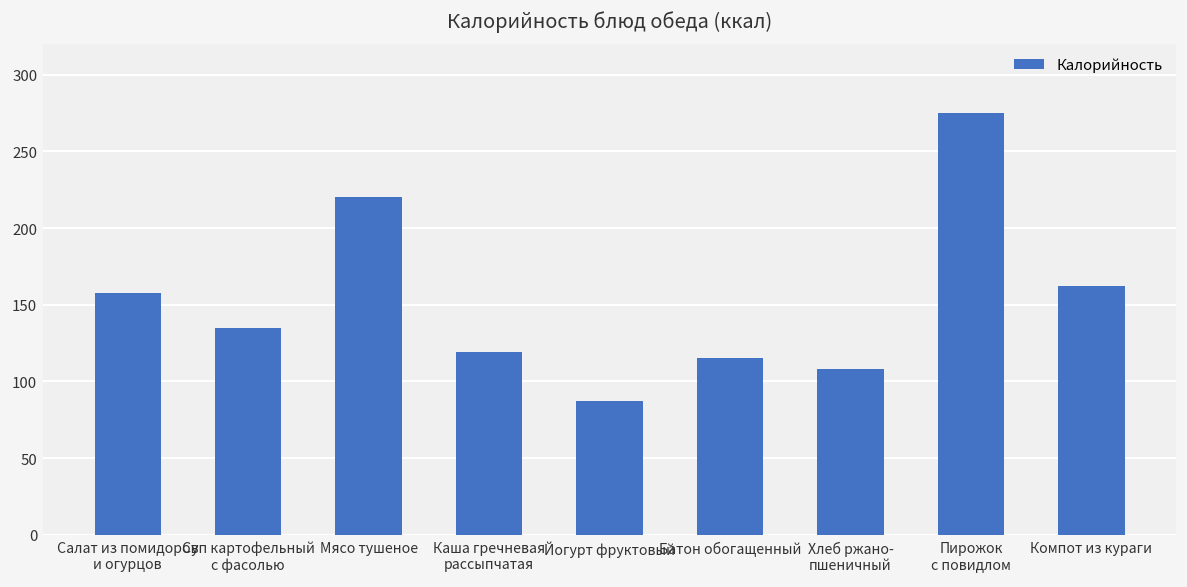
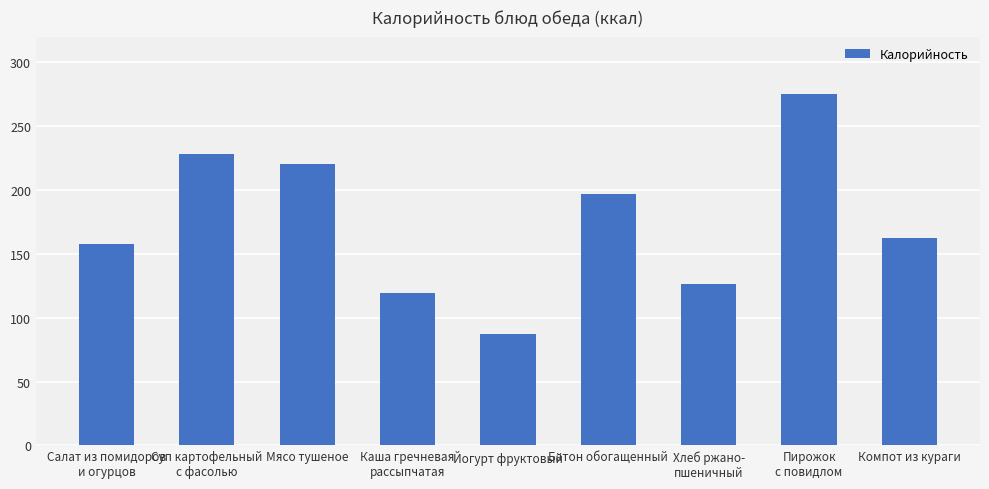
  {
    "Салат из помидоров и огурцов": 158,
-   "Суп картофельный с фасолью": 135,
+   "Суп картофельный с фасолью": 228,
    "Мясо тушеное": 220,
    "Каша гречневая рассыпчатая": 119,
    "Йогурт фруктовый": 87,
-   "Батон обогащенный": 115,
-   "Хлеб ржано- пшеничный": 108,
+   "Батон обогащенный": 197,
+   "Хлеб ржано- пшеничный": 126,
    "Пирожок с повидлом": 275,
    "Компот из кураги": 162
  }
